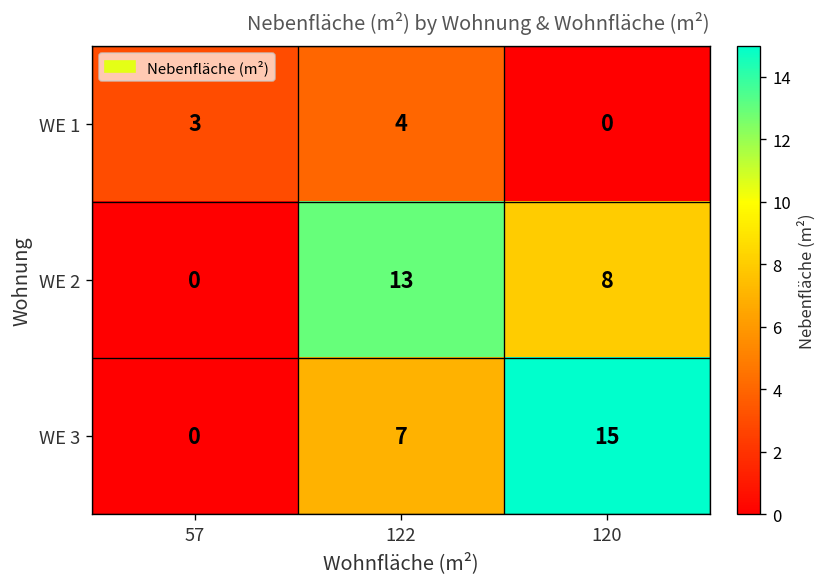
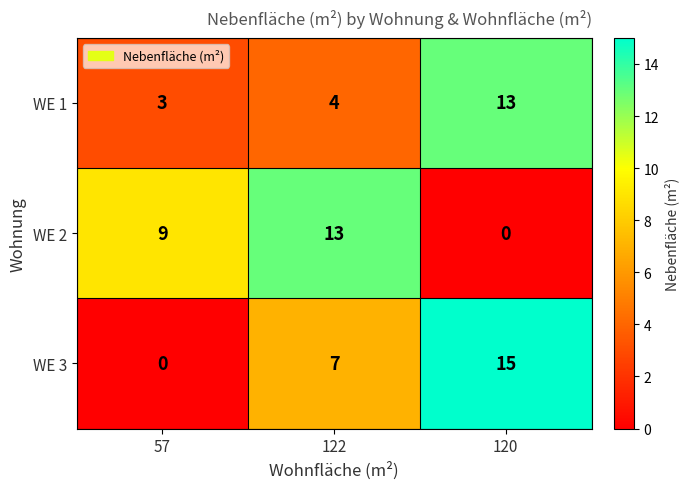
  {
    "WE 1": {
      "57": 3,
      "122": 4,
-     "120": 0
+     "120": 13
    },
    "WE 2": {
-     "57": 0,
+     "57": 9,
      "122": 13,
-     "120": 8
+     "120": 0
    },
    "WE 3": {
      "57": 0,
      "122": 7,
      "120": 15
    }
  }
